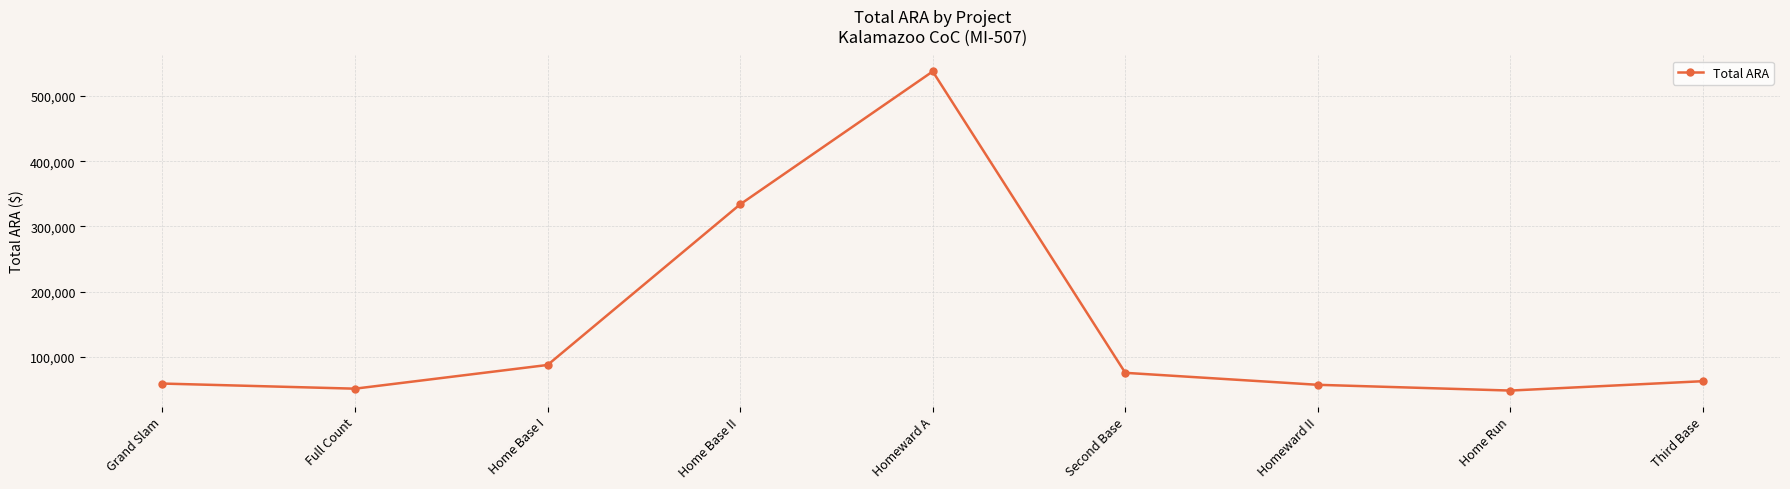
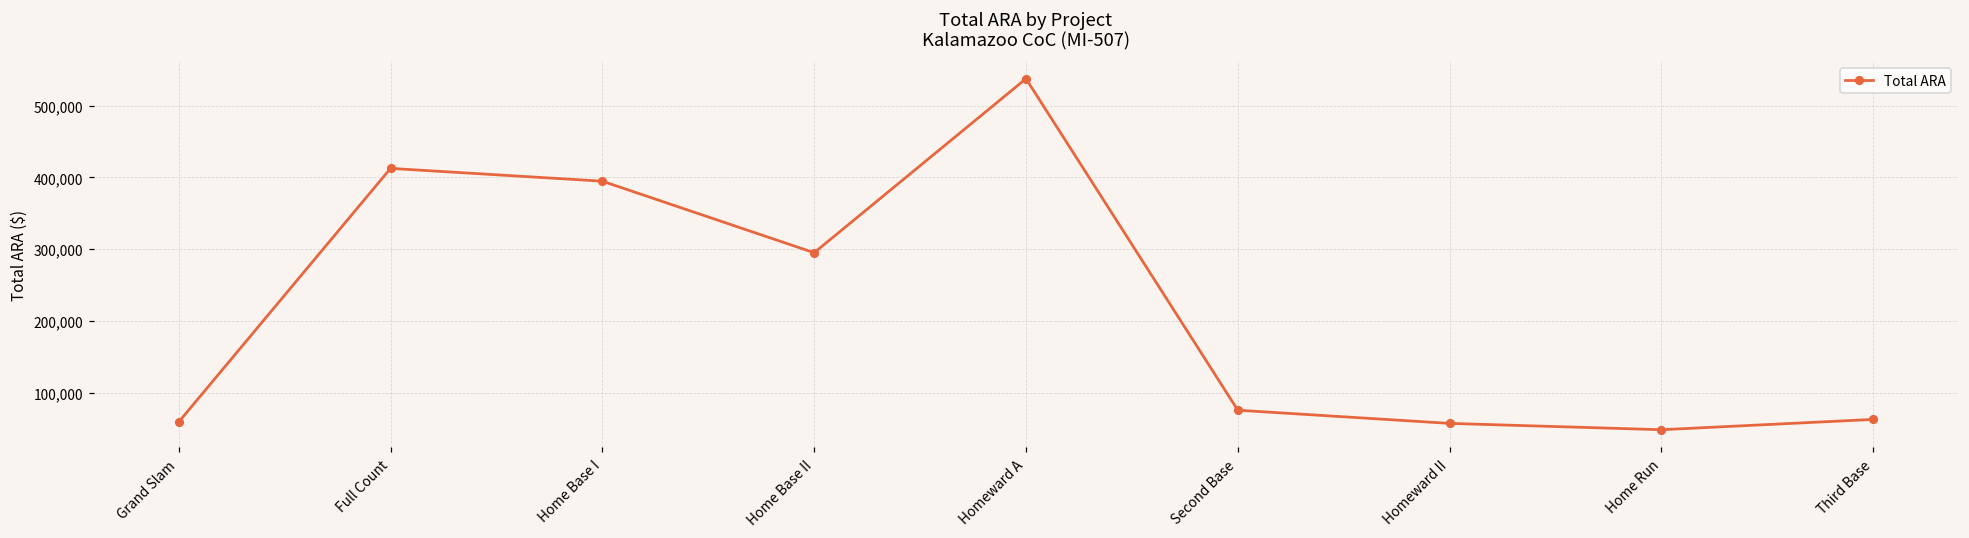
  {
    "Grand Slam": "60,000",
-   "Full Count": "50,000",
-   "Home Base I": "90,000",
-   "Home Base II": "330,000",
+   "Full Count": "410,000",
+   "Home Base I": "390,000",
+   "Home Base II": "300,000",
    "Homeward A": "540,000",
    "Second Base": "80,000",
    "Homeward II": "60,000",
    "Home Run": "50,000",
    "Third Base": "60,000"
  }
